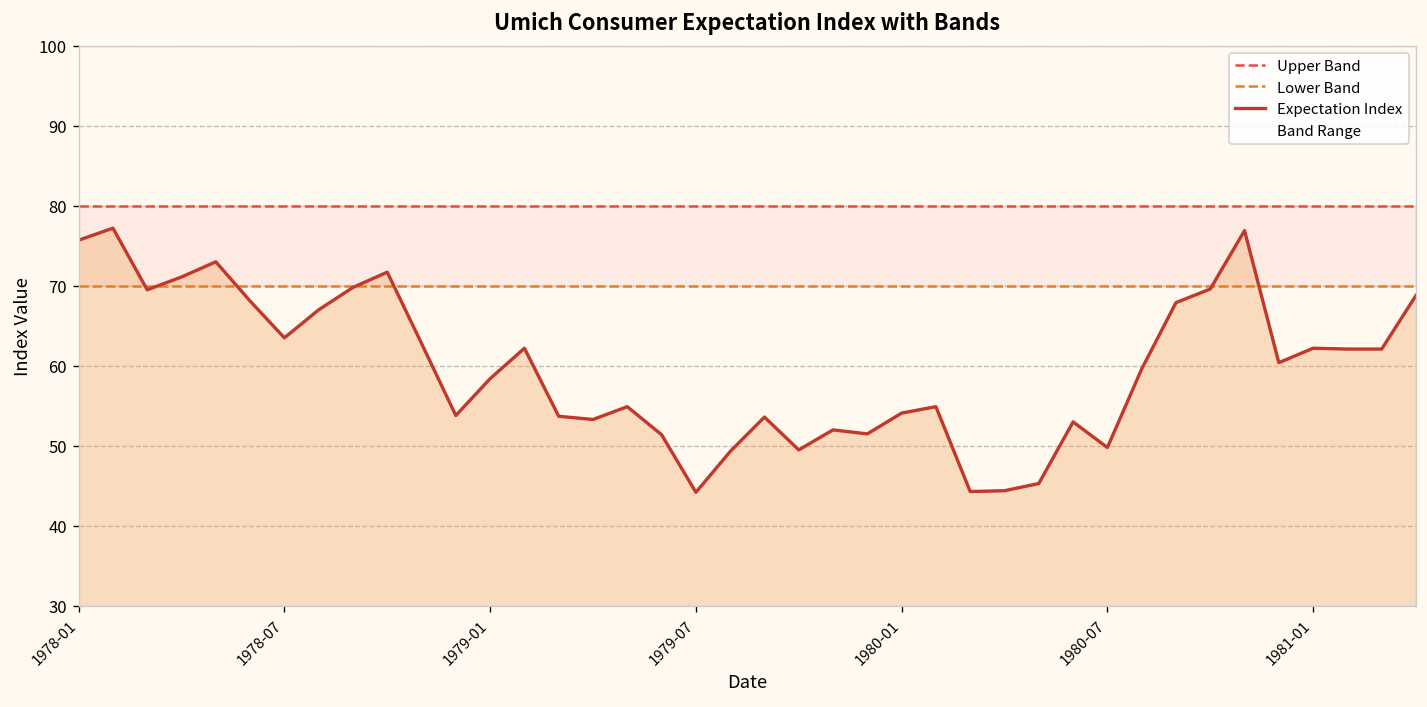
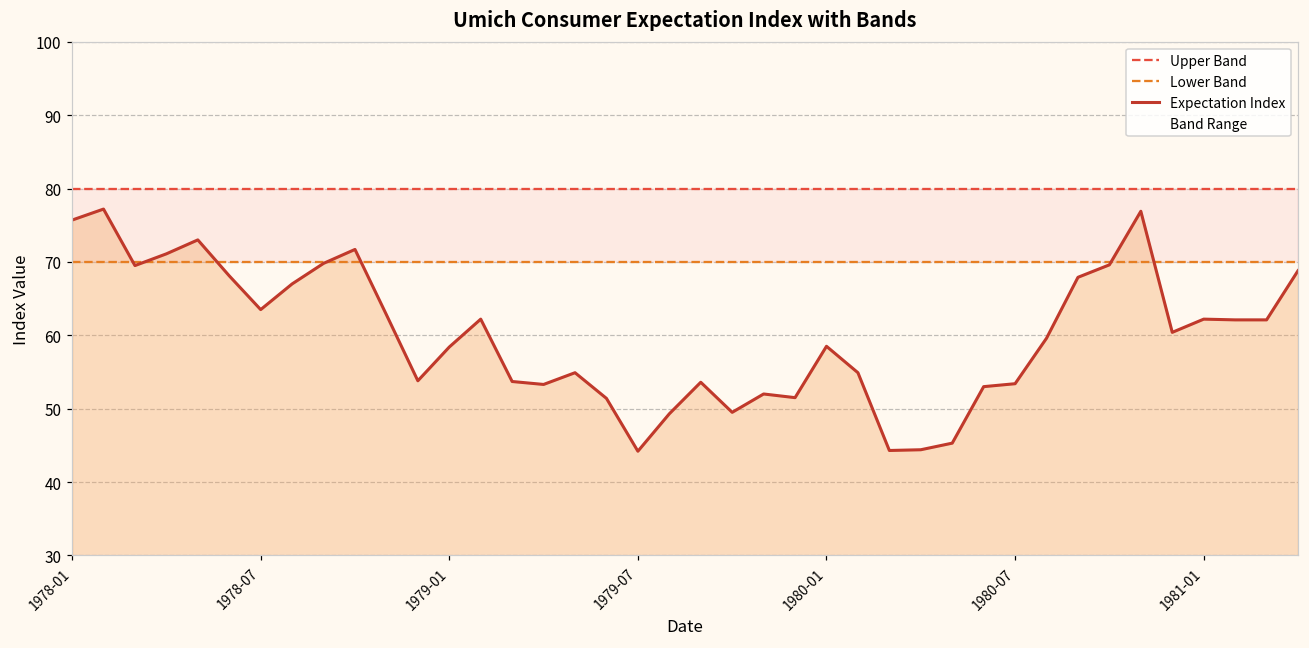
  {
    "Band Range": {
      "1978-01": 80,
      "1978-07": 80,
      "1979-01": 80,
      "1979-07": 80,
      "1980-01": 80,
      "1980-07": 80,
      "1981-01": 80
    },
    "Lower Band": {
      "1978-01": 70,
      "1978-07": 70,
      "1979-01": 70,
      "1979-07": 70,
      "1980-01": 70,
      "1980-07": 70,
      "1981-01": 70
    },
    "Expectation Index": {
      "1978-01": 76,
      "1978-07": 64,
      "1979-01": 58,
      "1979-07": 44,
-     "1980-01": 54,
-     "1980-07": 50,
+     "1980-01": 59,
+     "1980-07": 53,
      "1981-01": 62
    }
  }
